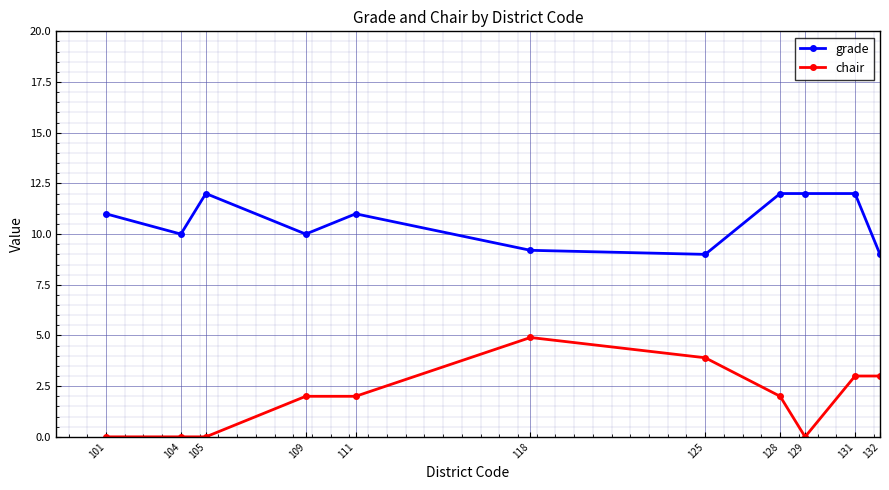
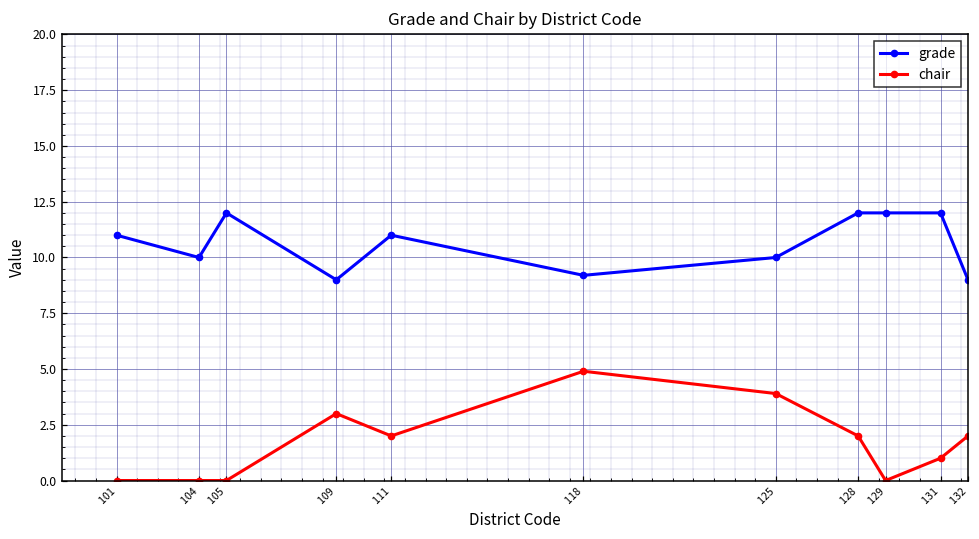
  {
    "grade": {
      "101": 11,
      "104": 10,
      "105": 12,
-     "109": 10,
+     "109": 9,
      "111": 11,
      "118": 9.2,
-     "125": 9,
+     "125": 10,
      "128": 12,
      "129": 12,
      "131": 12,
      "132": 9
    },
    "chair": {
      "101": 0,
      "104": 0,
      "105": 0,
-     "109": 2,
+     "109": 3,
      "111": 2,
      "118": 5,
      "125": 4,
      "128": 2,
      "129": 0,
-     "131": 3,
-     "132": 3
+     "131": 1,
+     "132": 2
    }
  }
